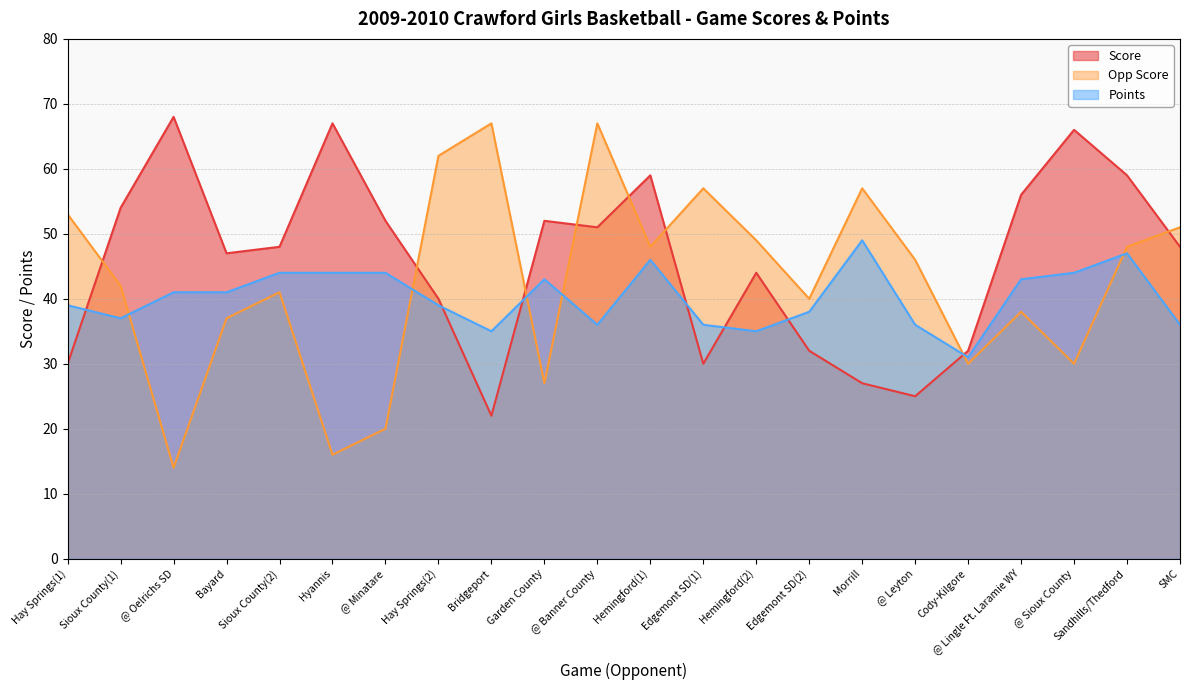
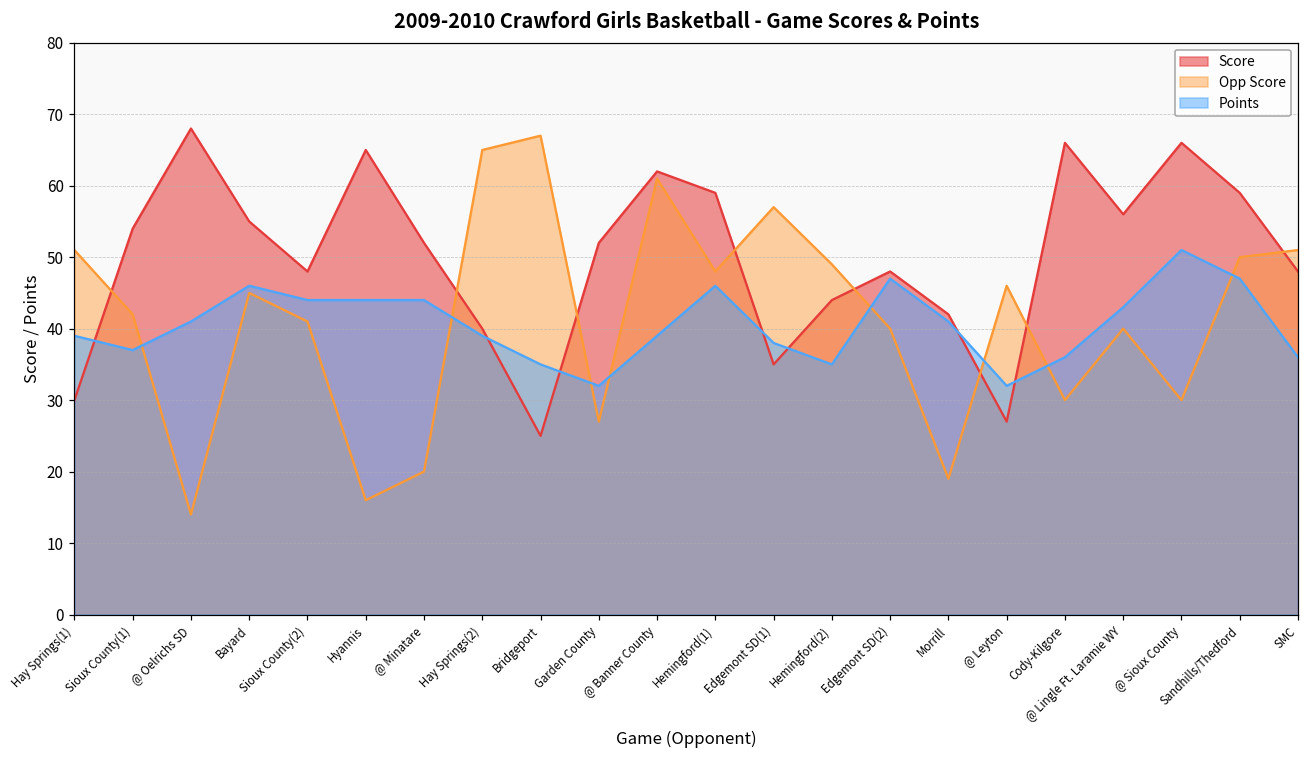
  {
    "Score": {
      "Hay Springs(1)": 30,
      "Sioux County(1)": 54,
      "@ Oelrichs SD": 68,
-     "Bayard": 47,
+     "Bayard": 55,
      "Sioux County(2)": 48,
-     "Hyannis": 67,
+     "Hyannis": 65,
      "@ Minatare": 52,
      "Hay Springs(2)": 40,
-     "Bridgeport": 22,
+     "Bridgeport": 25,
      "Garden County": 52,
-     "@ Banner County": 51,
+     "@ Banner County": 62,
      "Hemingford(1)": 59,
-     "Edgemont SD(1)": 30,
+     "Edgemont SD(1)": 35,
      "Hemingford(2)": 44,
-     "Edgemont SD(2)": 32,
-     "Morrill": 27,
-     "@ Leyton": 25,
-     "Cody-Kilgore": 32,
+     "Edgemont SD(2)": 48,
+     "Morrill": 42,
+     "@ Leyton": 27,
+     "Cody-Kilgore": 66,
      "@ Lingle Ft. Laramie WY": 56,
      "@ Sioux County": 66,
      "Sandhills/Thedford": 59,
      "SMC": 48
    },
    "Opp Score": {
-     "Hay Springs(1)": 53,
+     "Hay Springs(1)": 51,
      "Sioux County(1)": 42,
      "@ Oelrichs SD": 14,
-     "Bayard": 37,
+     "Bayard": 45,
      "Sioux County(2)": 41,
      "Hyannis": 16,
      "@ Minatare": 20,
-     "Hay Springs(2)": 62,
+     "Hay Springs(2)": 65,
      "Bridgeport": 67,
      "Garden County": 27,
-     "@ Banner County": 67,
+     "@ Banner County": 61,
      "Hemingford(1)": 48,
      "Edgemont SD(1)": 57,
      "Hemingford(2)": 49,
      "Edgemont SD(2)": 40,
-     "Morrill": 57,
+     "Morrill": 19,
      "@ Leyton": 46,
      "Cody-Kilgore": 30,
-     "@ Lingle Ft. Laramie WY": 38,
+     "@ Lingle Ft. Laramie WY": 40,
      "@ Sioux County": 30,
-     "Sandhills/Thedford": 48,
+     "Sandhills/Thedford": 50,
      "SMC": 51
    },
    "Points": {
      "Hay Springs(1)": 39,
      "Sioux County(1)": 37,
      "@ Oelrichs SD": 41,
-     "Bayard": 41,
+     "Bayard": 46,
      "Sioux County(2)": 44,
      "Hyannis": 44,
      "@ Minatare": 44,
      "Hay Springs(2)": 39,
      "Bridgeport": 35,
-     "Garden County": 43,
-     "@ Banner County": 36,
+     "Garden County": 32,
+     "@ Banner County": 39,
      "Hemingford(1)": 46,
-     "Edgemont SD(1)": 36,
+     "Edgemont SD(1)": 38,
      "Hemingford(2)": 35,
-     "Edgemont SD(2)": 38,
-     "Morrill": 49,
-     "@ Leyton": 36,
-     "Cody-Kilgore": 31,
+     "Edgemont SD(2)": 47,
+     "Morrill": 41,
+     "@ Leyton": 32,
+     "Cody-Kilgore": 36,
      "@ Lingle Ft. Laramie WY": 43,
-     "@ Sioux County": 44,
+     "@ Sioux County": 51,
      "Sandhills/Thedford": 47,
      "SMC": 36
    }
  }
